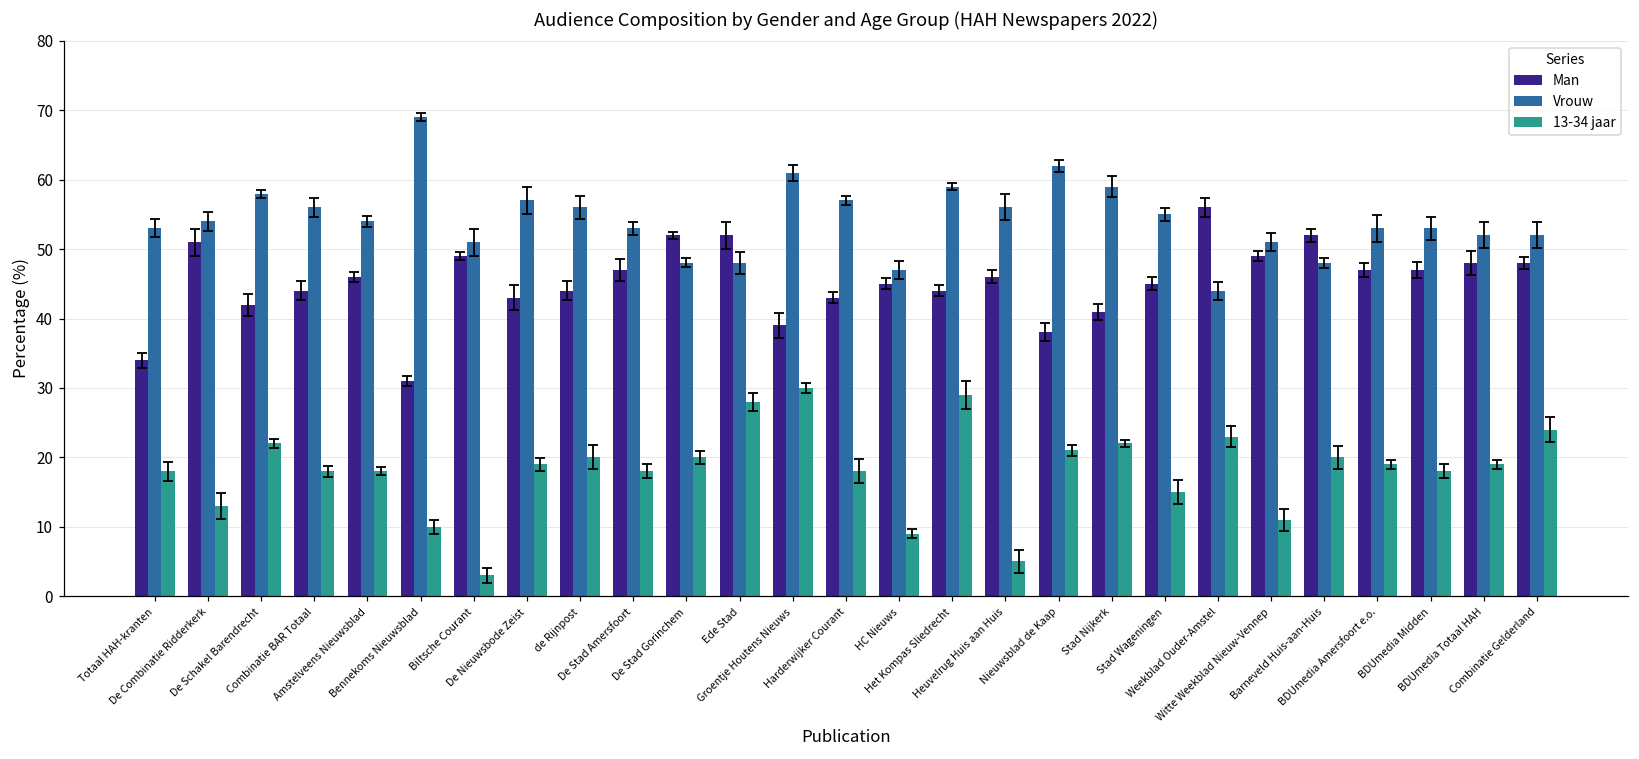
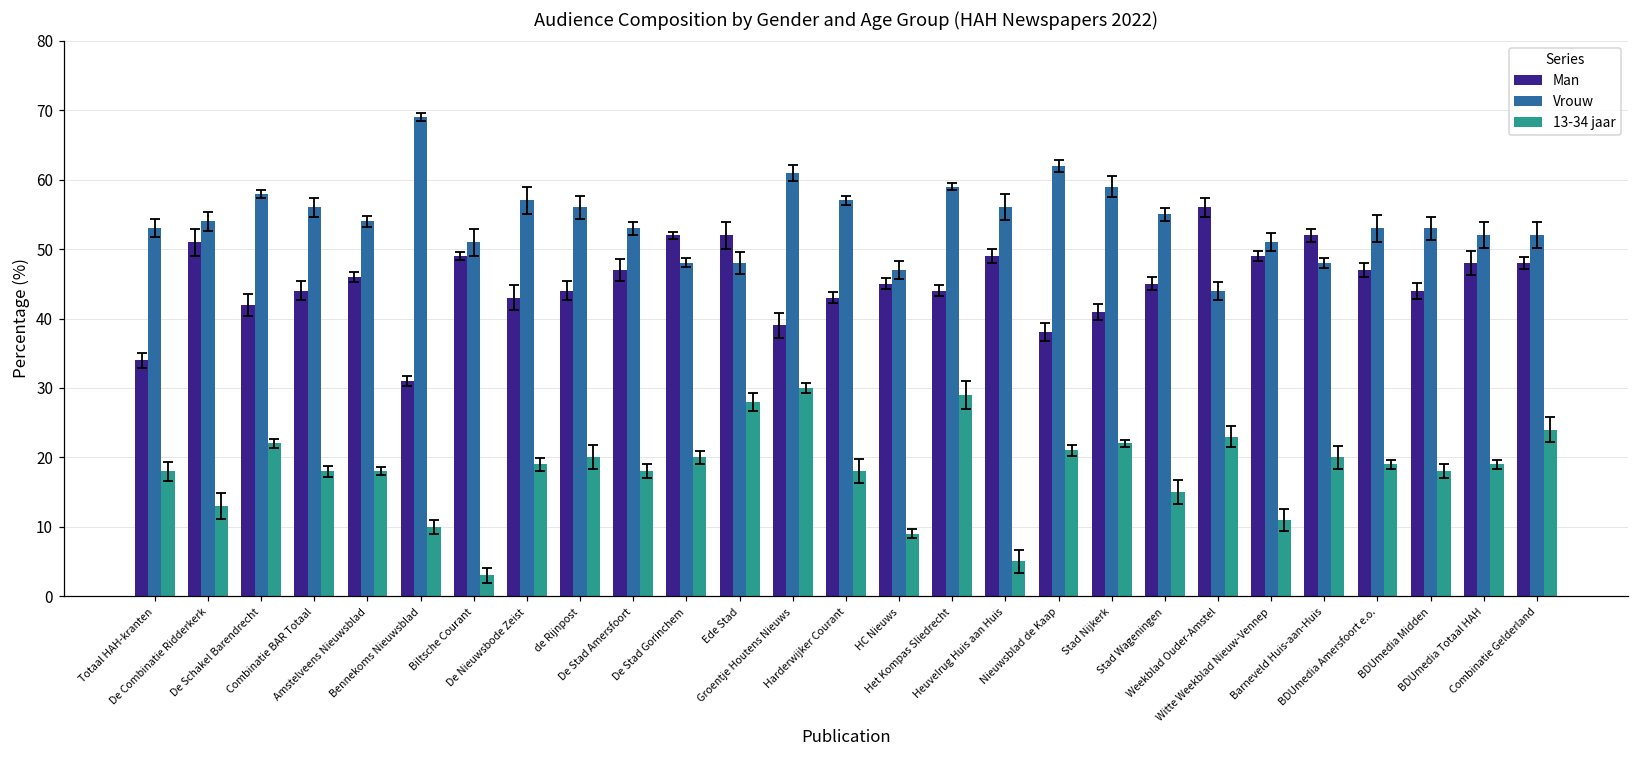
  {
    "Man": {
      "Totaal HAH-kranten": 34,
      "De Combinatie Ridderkerk": 51,
      "De Schakel Barendrecht": 42,
      "Combinatie BAR Totaal": 44,
      "Amstelveens Nieuwsblad": 46,
      "Bennekoms Nieuwsblad": 31,
      "Biltsche Courant": 49,
      "De Nieuwsbode Zeist": 43,
      "de Rijnpost": 44,
      "De Stad Amersfoort": 47,
      "De Stad Gorinchem": 52,
      "Ede Stad": 52,
      "Groentje Houtens Nieuws": 39,
      "Harderwijker Courant": 43,
      "HC Nieuws": 45,
      "Het Kompas Sliedrecht": 44,
-     "Heuvelrug Huis aan Huis": 46,
+     "Heuvelrug Huis aan Huis": 49,
      "Nieuwsblad de Kaap": 38,
      "Stad Nijkerk": 41,
      "Stad Wageningen": 45,
      "Weekblad Ouder-Amstel": 56,
      "Witte Weekblad Nieuw-Vennep": 49,
      "Barneveld Huis-aan-Huis": 52,
      "BDUmedia Amersfoort e.o.": 47,
-     "BDUmedia Midden": 47,
+     "BDUmedia Midden": 44,
      "BDUmedia Totaal HAH": 48,
      "Combinatie Gelderland": 48
    }
  }
